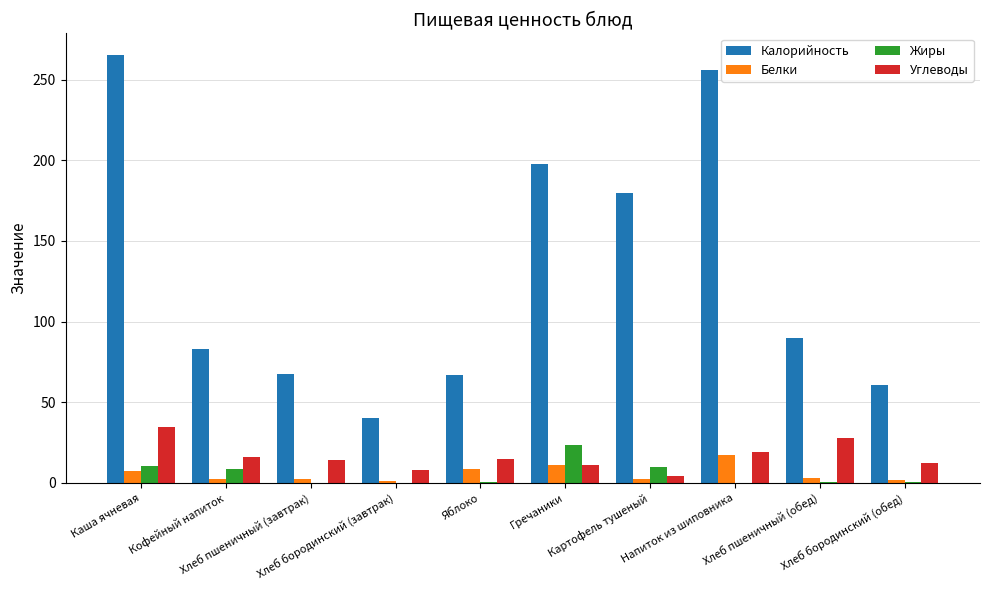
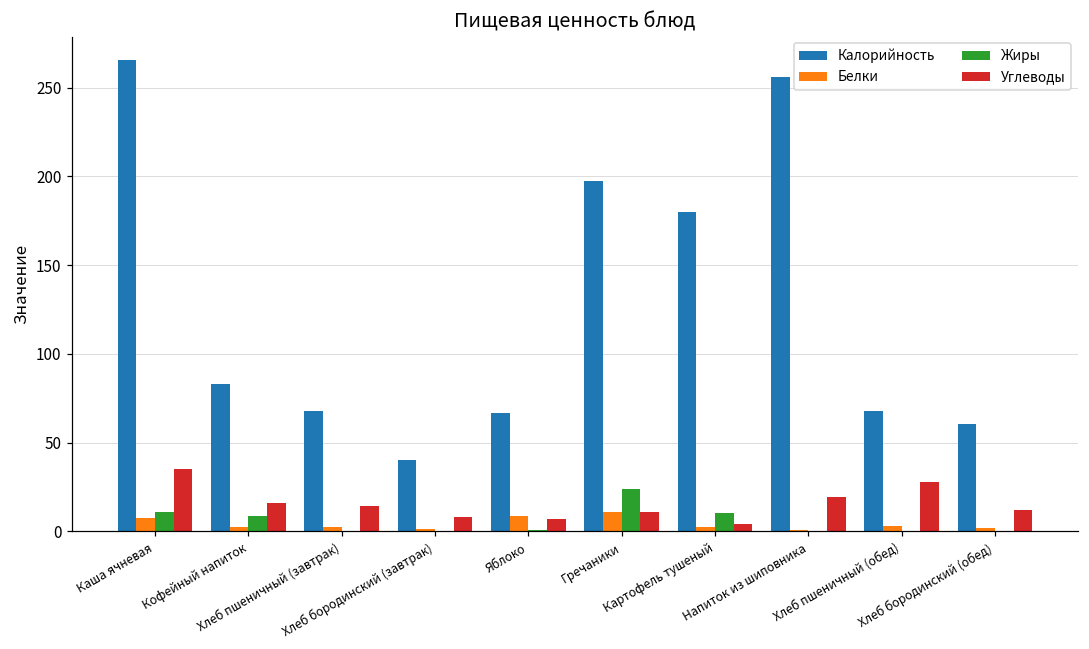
  {
    "Калорийность": {
      "Каша ячневая": 265,
      "Кофейный напиток": 83,
      "Хлеб пшеничный (завтрак)": 68,
      "Хлеб бородинский (завтрак)": 40,
      "Яблоко": 67,
      "Гречаники": 197,
      "Картофель тушеный": 180,
      "Напиток из шиповника": 256,
-     "Хлеб пшеничный (обед)": 90,
+     "Хлеб пшеничный (обед)": 68,
      "Хлеб бородинский (обед)": 61
    },
    "Белки": {
      "Каша ячневая": 8,
      "Кофейный напиток": 2,
      "Хлеб пшеничный (завтрак)": 2,
      "Яблоко": 9,
      "Гречаники": 11,
      "Картофель тушеный": 3,
-     "Напиток из шиповника": 17,
+     "Напиток из шиповника": 1,
      "Хлеб пшеничный (обед)": 3,
      "Хлеб бородинский (обед)": 2
    },
    "Жиры": {
      "Каша ячневая": 11,
      "Кофейный напиток": 9,
      "Гречаники": 24,
      "Картофель тушеный": 10,
      "Напиток из шиповника": 0
    },
    "Углеводы": {
      "Каша ячневая": 35,
      "Кофейный напиток": 16,
      "Хлеб пшеничный (завтрак)": 14,
      "Хлеб бородинский (завтрак)": 8,
-     "Яблоко": 15,
+     "Яблоко": 7,
      "Гречаники": 11,
      "Картофель тушеный": 4,
      "Напиток из шиповника": 19,
      "Хлеб пшеничный (обед)": 28,
      "Хлеб бородинский (обед)": 12
    }
  }
